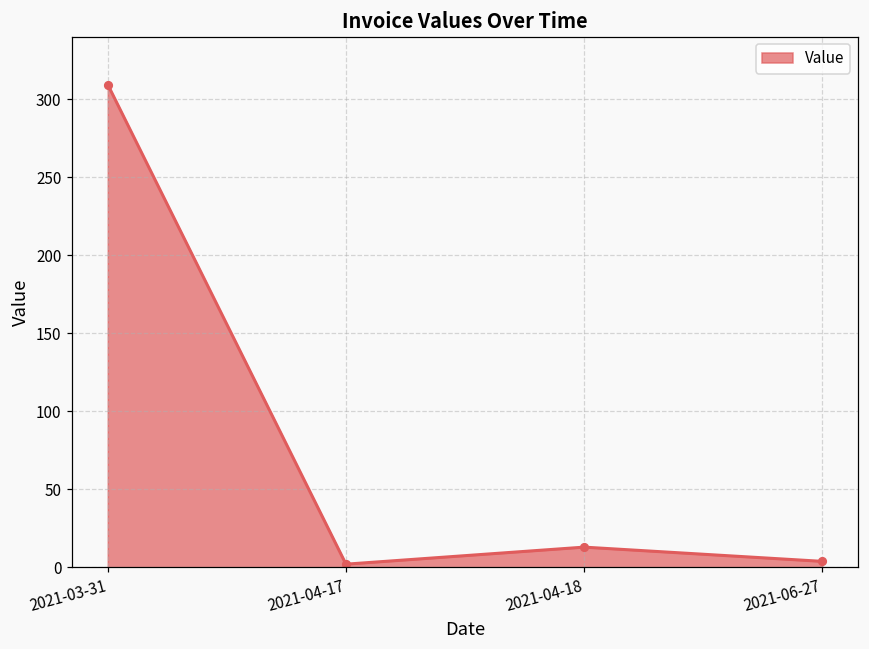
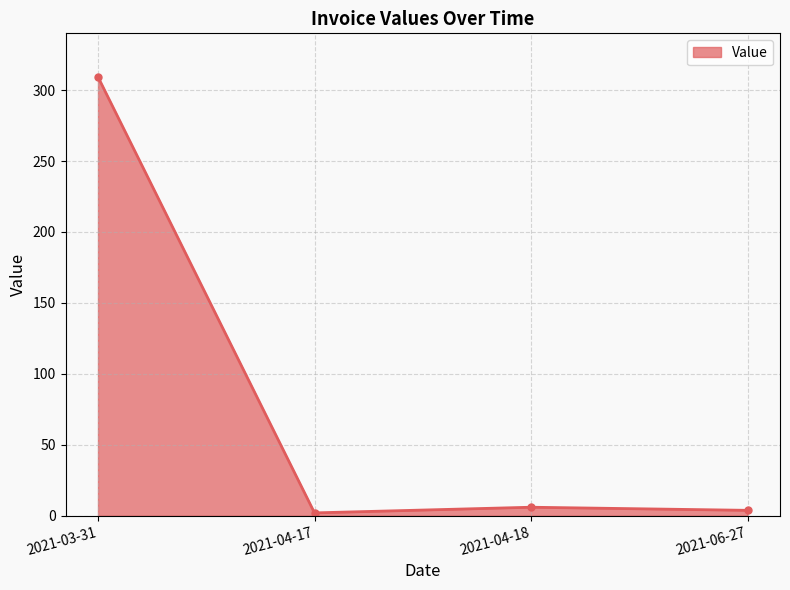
  {
    "2021-03-31": 309,
    "2021-04-17": 2,
-   "2021-04-18": 13,
+   "2021-04-18": 6,
    "2021-06-27": 4
  }
